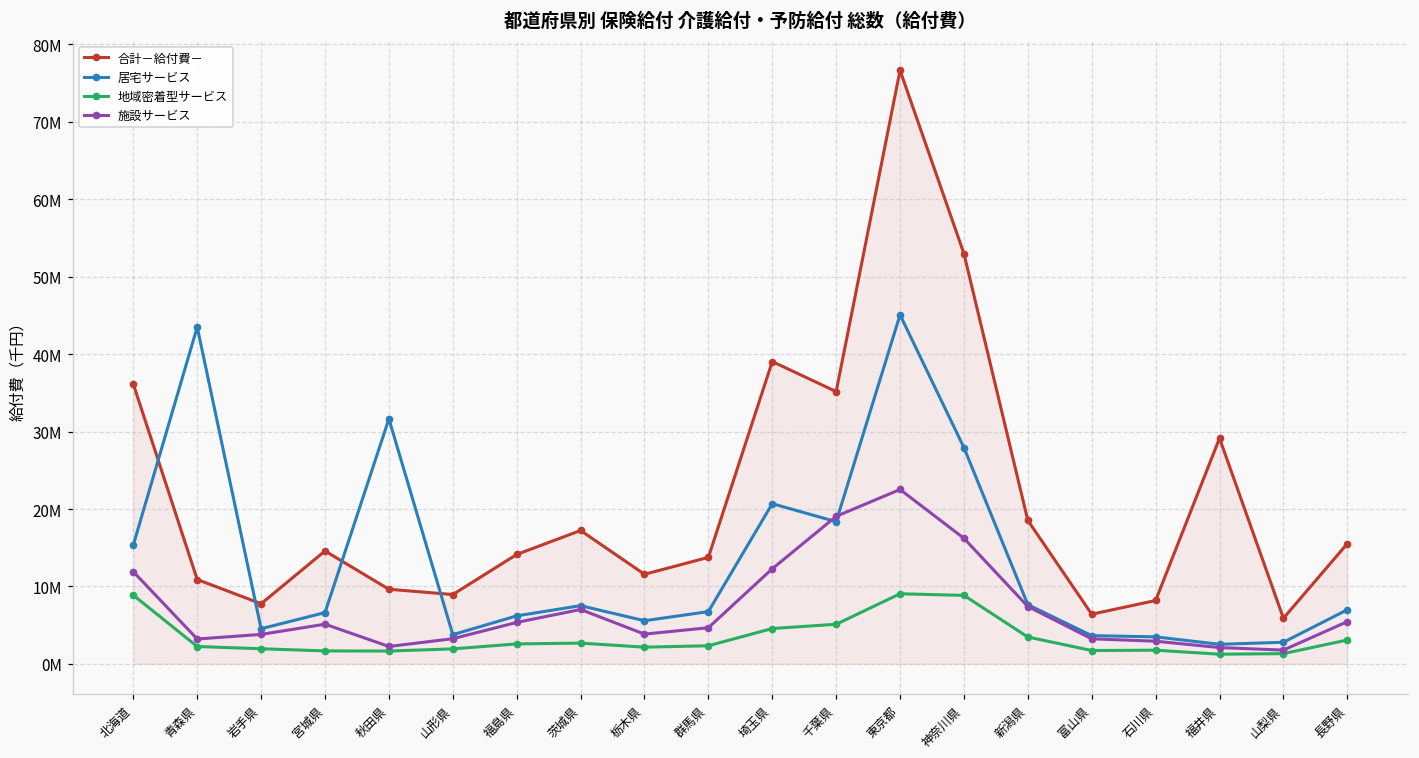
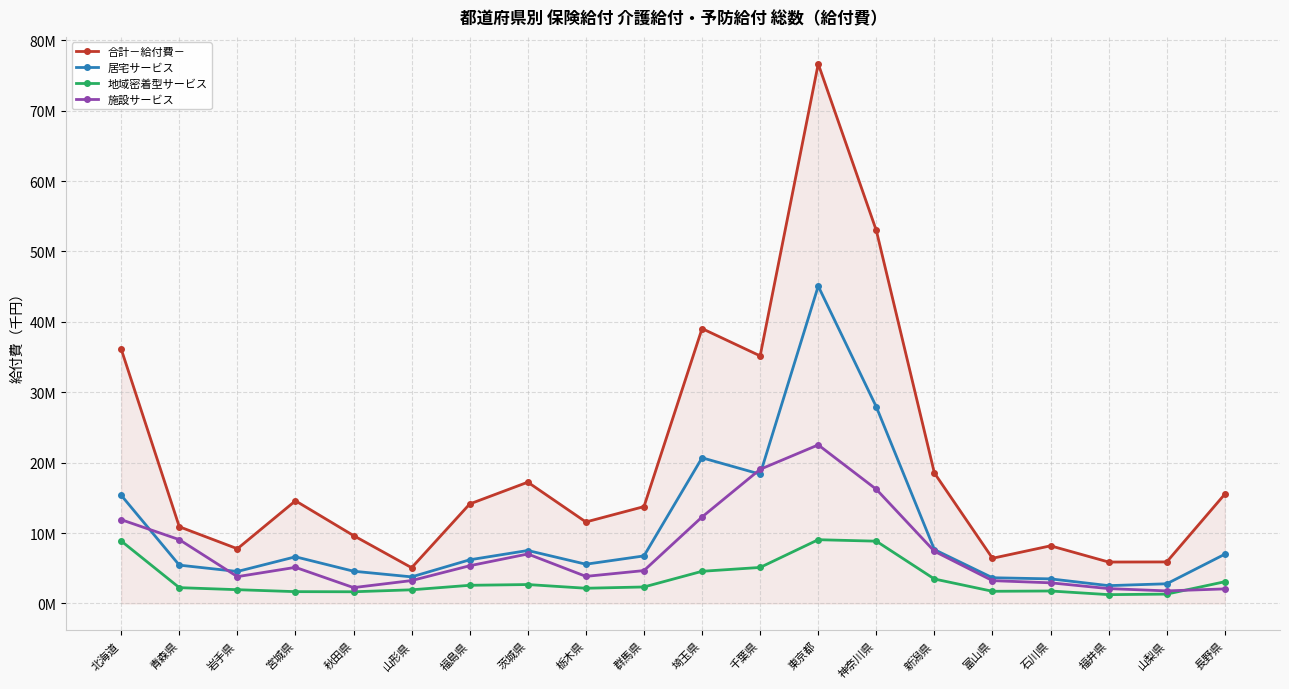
  {
    "合計－給付費－": {
      "北海道": 36000000,
      "青森県": 11000000,
      "岩手県": 8000000,
      "宮城県": 15000000,
      "秋田県": 10000000,
-     "山形県": 9000000,
+     "山形県": 5000000,
      "福島県": 14000000,
      "茨城県": 17000000,
      "栃木県": 12000000,
      "群馬県": 14000000,
      "埼玉県": 39000000,
      "千葉県": 35000000,
      "東京都": 77000000,
      "神奈川県": 53000000,
      "新潟県": 19000000,
      "富山県": 6000000,
      "石川県": 8000000,
-     "福井県": 29000000,
+     "福井県": 6000000,
      "山梨県": 6000000,
      "長野県": 16000000
    },
    "居宅サービス": {
      "北海道": 15000000,
-     "青森県": 44000000,
+     "青森県": 5000000,
      "岩手県": 5000000,
      "宮城県": 7000000,
-     "秋田県": 32000000,
+     "秋田県": 5000000,
      "山形県": 4000000,
      "福島県": 6000000,
      "茨城県": 8000000,
      "栃木県": 6000000,
      "群馬県": 7000000,
      "埼玉県": 21000000,
      "千葉県": 18000000,
      "東京都": 45000000,
      "神奈川県": 28000000,
      "富山県": 4000000,
      "石川県": 3000000,
      "福井県": 3000000,
      "山梨県": 3000000,
      "長野県": 7000000
    },
    "地域密着型サービス": {
      "北海道": 9000000,
      "青森県": 2000000,
      "岩手県": 2000000,
      "宮城県": 2000000,
      "秋田県": 2000000,
      "山形県": 2000000,
      "福島県": 3000000,
      "茨城県": 3000000,
      "栃木県": 2000000,
      "群馬県": 2000000,
      "埼玉県": 5000000,
      "千葉県": 5000000,
      "東京都": 9000000,
      "神奈川県": 9000000,
      "新潟県": 3000000,
      "富山県": 2000000,
      "石川県": 2000000,
      "福井県": 1000000,
      "山梨県": 1000000,
      "長野県": 3000000
    },
    "施設サービス": {
      "北海道": 12000000,
-     "青森県": 3000000,
+     "青森県": 9000000,
      "岩手県": 4000000,
      "宮城県": 5000000,
      "秋田県": 2000000,
      "山形県": 3000000,
      "福島県": 5000000,
      "茨城県": 7000000,
      "栃木県": 4000000,
      "群馬県": 5000000,
      "埼玉県": 12000000,
      "千葉県": 19000000,
      "東京都": 23000000,
      "神奈川県": 16000000,
      "富山県": 3000000,
      "石川県": 3000000,
      "福井県": 2000000,
      "山梨県": 2000000,
-     "長野県": 5000000
+     "長野県": 2000000
    }
  }
